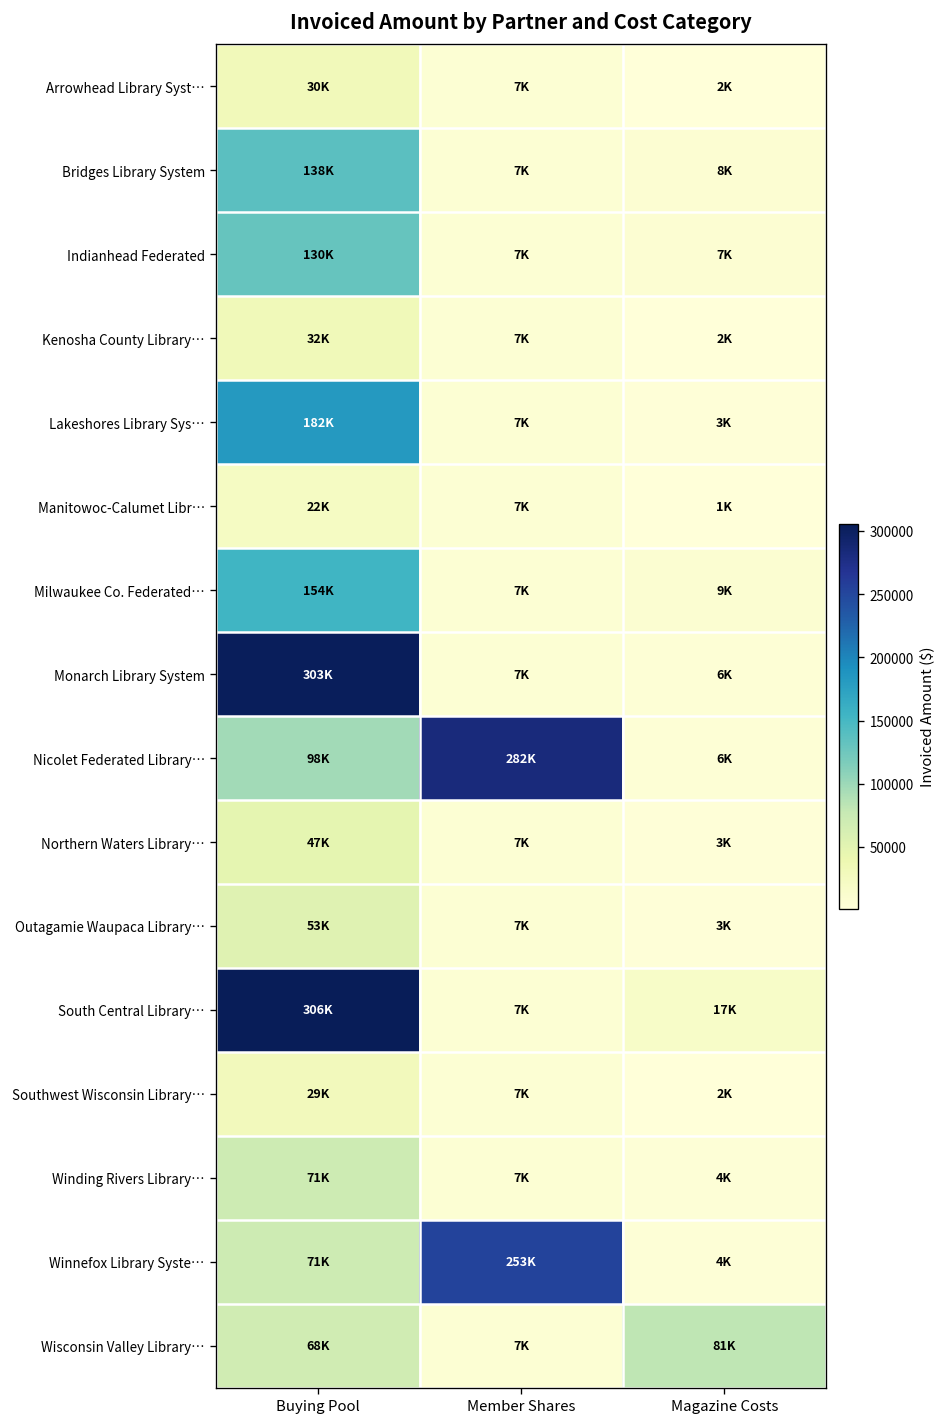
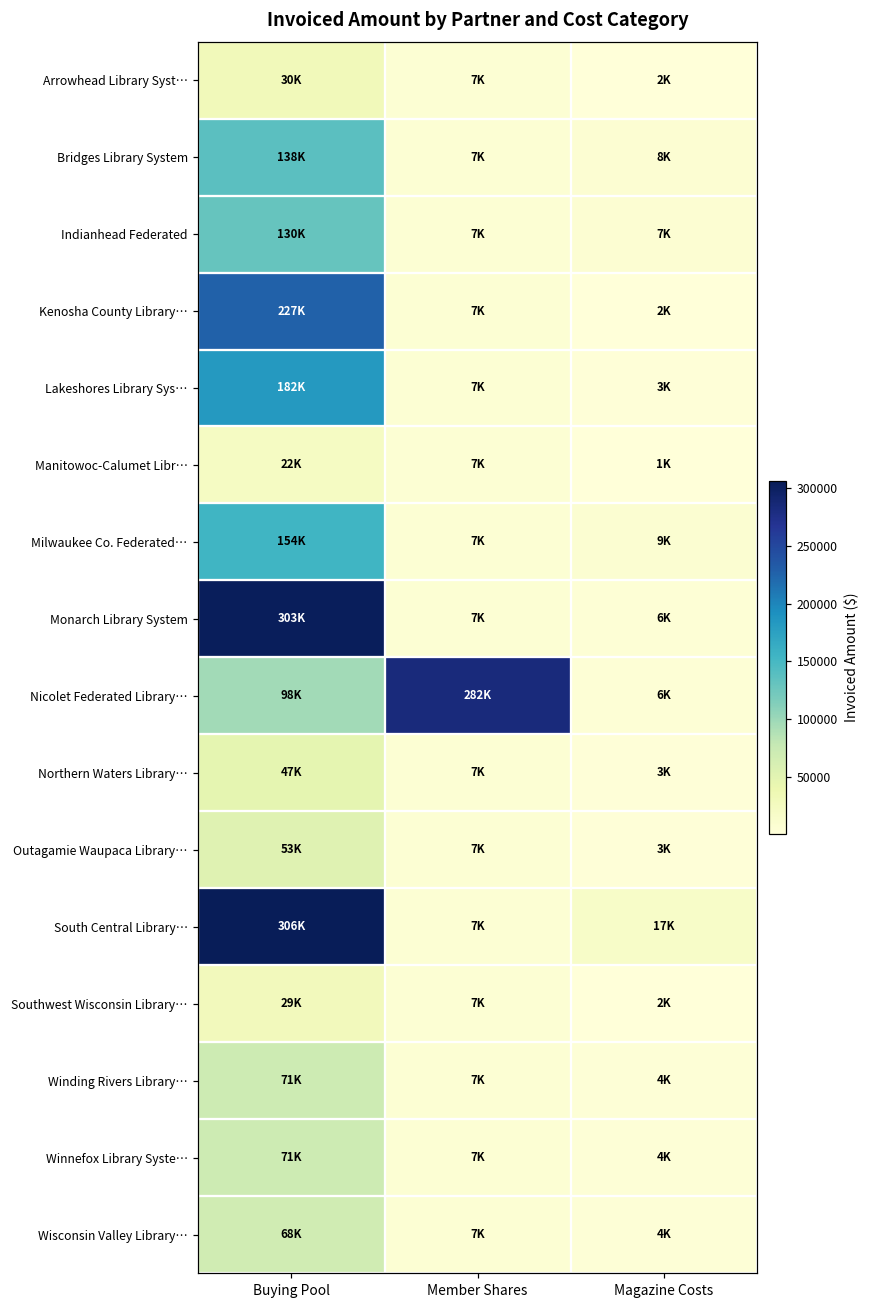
  {
    "Arrowhead Library Syst…": {
      "Buying Pool": "30K",
      "Member Shares": "7K",
      "Magazine Costs": "2K"
    },
    "Bridges Library System": {
      "Buying Pool": "138K",
      "Member Shares": "7K",
      "Magazine Costs": "8K"
    },
    "Indianhead Federated": {
      "Buying Pool": "130K",
      "Member Shares": "7K",
      "Magazine Costs": "7K"
    },
    "Kenosha County Library…": {
-     "Buying Pool": "32K",
+     "Buying Pool": "227K",
      "Member Shares": "7K",
      "Magazine Costs": "2K"
    },
    "Lakeshores Library Sys…": {
      "Buying Pool": "182K",
      "Member Shares": "7K",
      "Magazine Costs": "3K"
    },
    "Manitowoc-Calumet Libr…": {
      "Buying Pool": "22K",
      "Member Shares": "7K",
      "Magazine Costs": "1K"
    },
    "Milwaukee Co. Federated…": {
      "Buying Pool": "154K",
      "Member Shares": "7K",
      "Magazine Costs": "9K"
    },
    "Monarch Library System": {
      "Buying Pool": "303K",
      "Member Shares": "7K",
      "Magazine Costs": "6K"
    },
    "Nicolet Federated Library…": {
      "Buying Pool": "98K",
      "Member Shares": "282K",
      "Magazine Costs": "6K"
    },
    "Northern Waters Library…": {
      "Buying Pool": "47K",
      "Member Shares": "7K",
      "Magazine Costs": "3K"
    },
    "Outagamie Waupaca Library…": {
      "Buying Pool": "53K",
      "Member Shares": "7K",
      "Magazine Costs": "3K"
    },
    "South Central Library…": {
      "Buying Pool": "306K",
      "Member Shares": "7K",
      "Magazine Costs": "17K"
    },
    "Southwest Wisconsin Library…": {
      "Buying Pool": "29K",
      "Member Shares": "7K",
      "Magazine Costs": "2K"
    },
    "Winding Rivers Library…": {
      "Buying Pool": "71K",
      "Member Shares": "7K",
      "Magazine Costs": "4K"
    },
    "Winnefox Library Syste…": {
      "Buying Pool": "71K",
-     "Member Shares": "253K",
+     "Member Shares": "7K",
      "Magazine Costs": "4K"
    },
    "Wisconsin Valley Library…": {
      "Buying Pool": "68K",
      "Member Shares": "7K",
-     "Magazine Costs": "81K"
+     "Magazine Costs": "4K"
    }
  }
